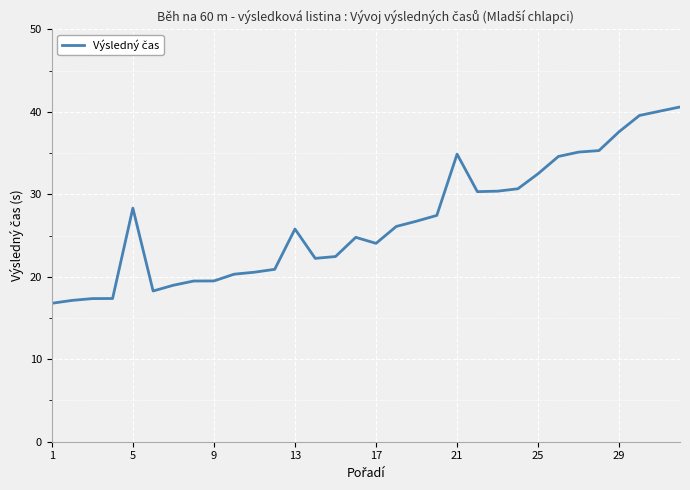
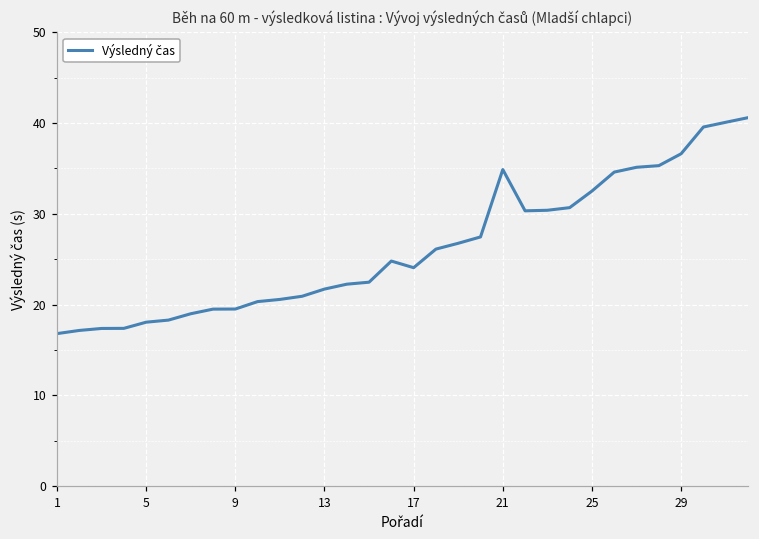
  {
    "1": 17,
-   "5": 28,
+   "5": 18,
    "9": 20,
-   "13": 26,
+   "13": 22,
    "17": 24,
    "21": 35,
    "25": 33,
-   "29": 38
+   "29": 37
  }
